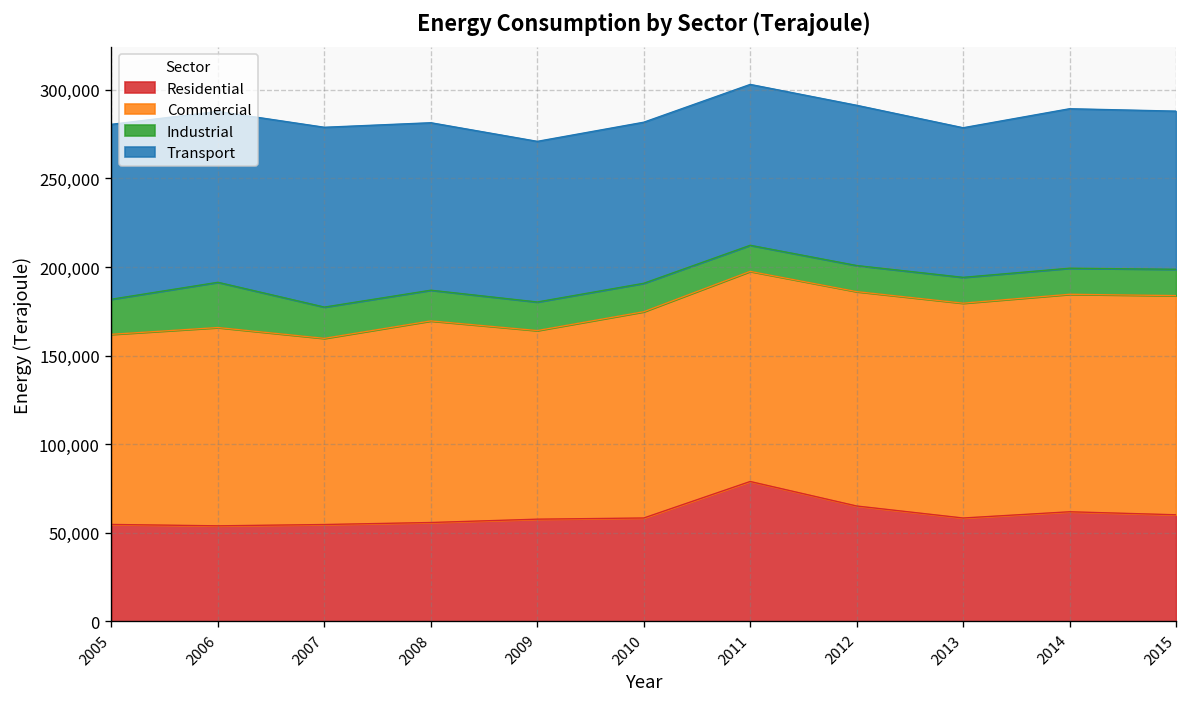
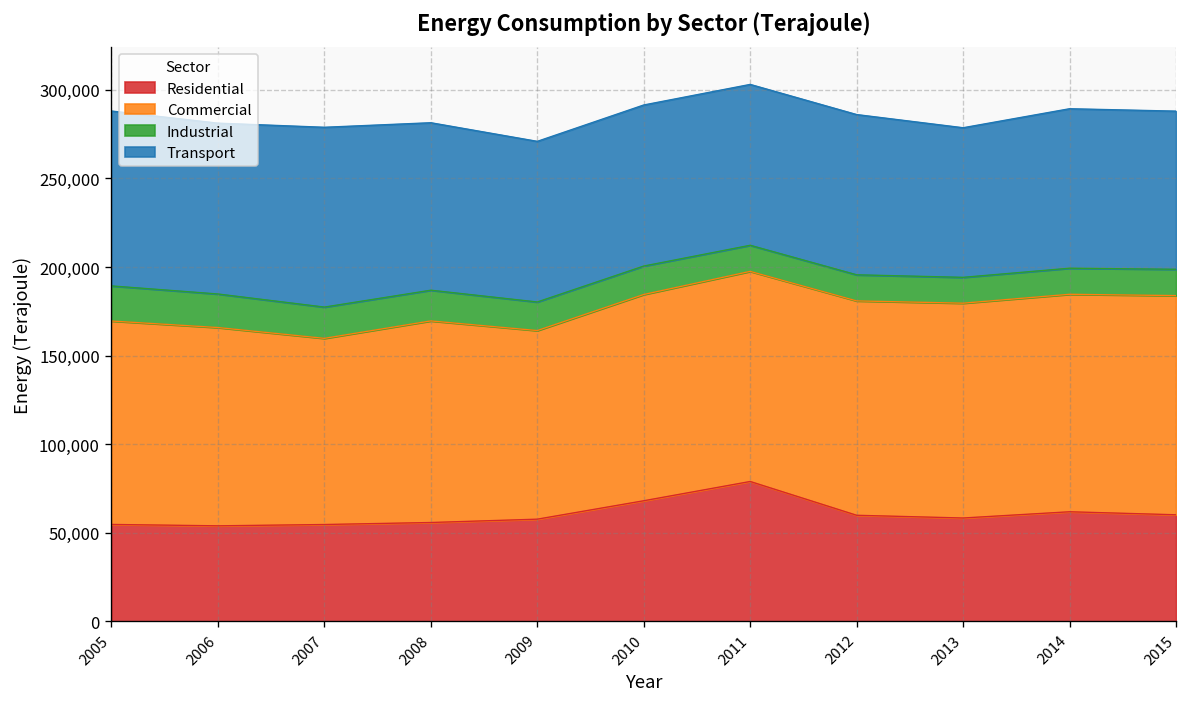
  {
    "Residential": {
      "2005": "55,000",
      "2006": "54,000",
      "2007": "55,000",
      "2008": "56,000",
      "2009": "58,000",
-     "2010": "58,000",
+     "2010": "68,000",
      "2011": "79,000",
-     "2012": "65,000",
+     "2012": "60,000",
      "2013": "58,000",
      "2014": "62,000",
      "2015": "60,000"
    },
    "Commercial": {
-     "2005": "107,000",
+     "2005": "115,000",
      "2006": "112,000",
      "2007": "105,000",
      "2008": "114,000",
      "2009": "106,000",
      "2010": "116,000",
      "2011": "119,000",
      "2012": "121,000",
      "2013": "121,000",
      "2014": "123,000",
      "2015": "124,000"
    },
    "Industrial": {
      "2005": "20,000",
-     "2006": "26,000",
+     "2006": "19,000",
      "2007": "18,000",
      "2008": "17,000",
      "2009": "16,000",
      "2010": "16,000",
      "2011": "15,000",
      "2012": "15,000",
      "2013": "15,000",
      "2014": "15,000",
      "2015": "15,000"
    },
    "Transport": {
      "2005": "99,000",
      "2007": "101,000",
      "2008": "95,000",
      "2009": "91,000",
      "2010": "91,000",
      "2011": "91,000",
      "2012": "90,000",
      "2013": "84,000",
      "2014": "90,000",
      "2015": "89,000"
    }
  }
